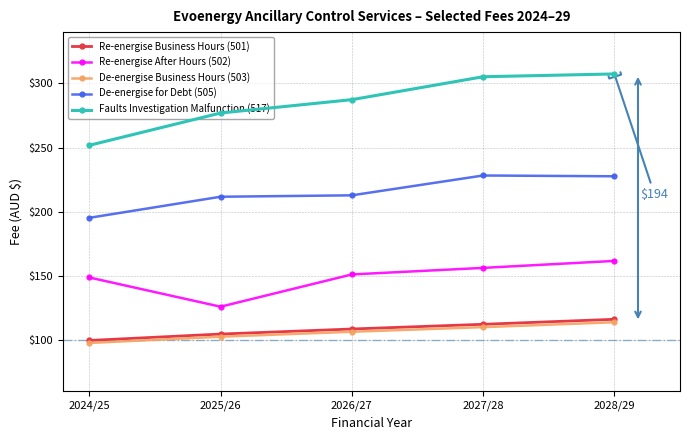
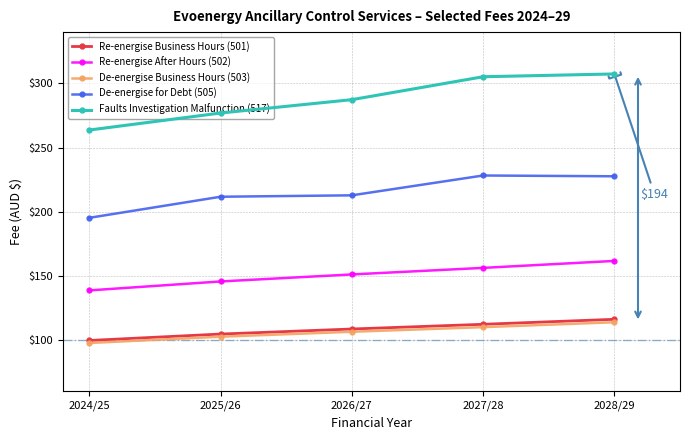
  {
    "Re-energise Business Hours (501)": {
      "2025/26": "$105",
      "2026/27": "$109",
      "2027/28": "$112",
      "2028/29": "$116"
    },
    "Re-energise After Hours (502)": {
-     "2024/25": "$149",
-     "2025/26": "$126",
+     "2024/25": "$139",
+     "2025/26": "$146",
      "2026/27": "$151",
      "2027/28": "$156",
      "2028/29": "$162"
    },
    "De-energise Business Hours (503)": {
      "2025/26": "$103",
      "2026/27": "$106",
      "2027/28": "$110",
      "2028/29": "$114"
    },
    "De-energise for Debt (505)": {
      "2024/25": "$195",
      "2025/26": "$212",
      "2026/27": "$213",
      "2027/28": "$228"
    },
    "Faults Investigation Malfunction (517)": {
-     "2024/25": "$252",
+     "2024/25": "$264",
      "2026/27": "$287",
      "2027/28": "$305"
    }
  }
